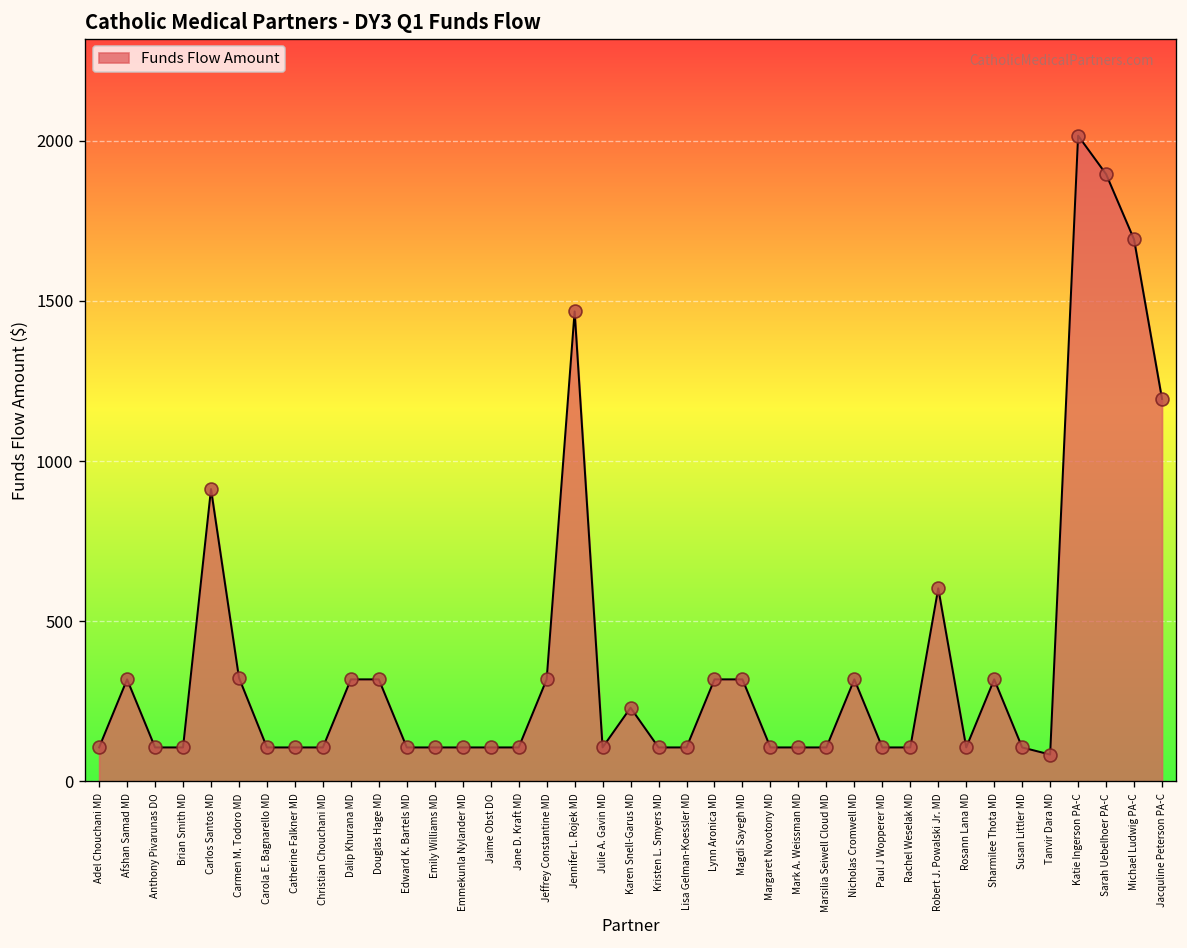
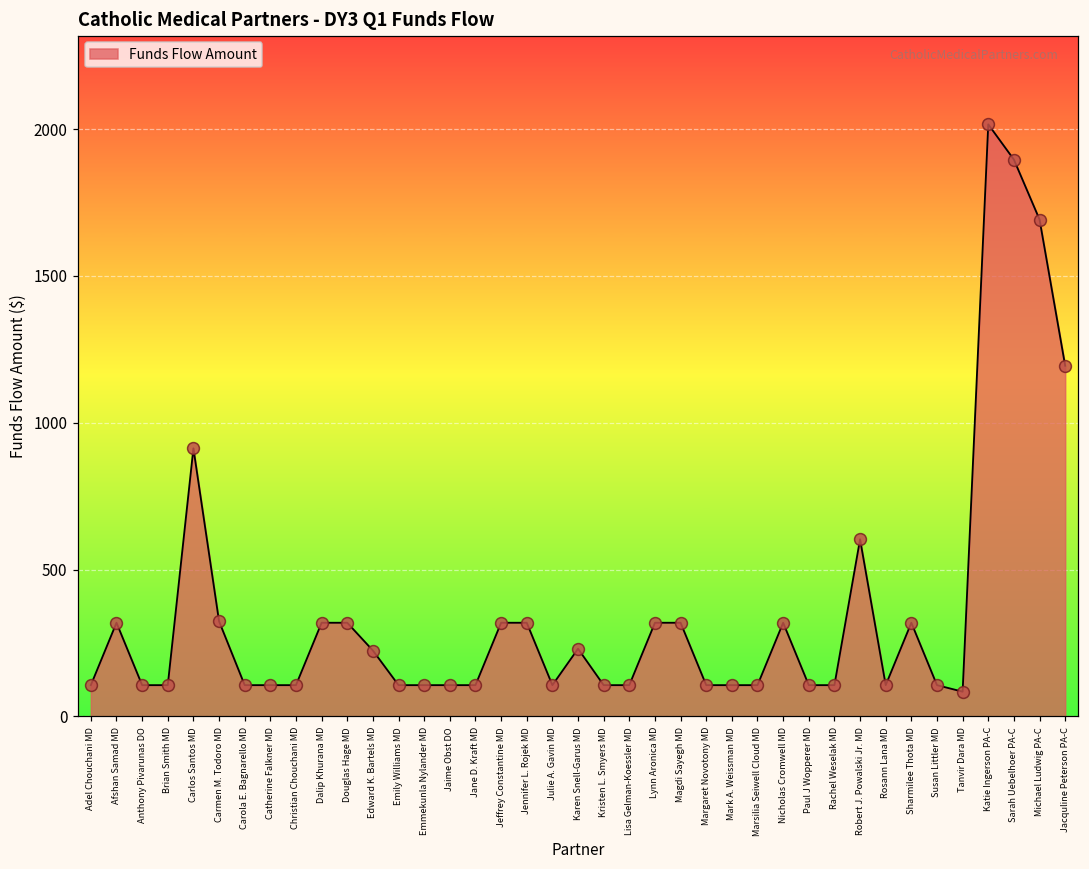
  {
    "Adel Chouchani MD": 110,
    "Afshan Samad MD": 320,
    "Anthony Pivarunas DO": 110,
    "Brian Smith MD": 110,
    "Carlos Santos MD": 910,
    "Carmen M. Todoro MD": 320,
    "Carola E. Bagnarello MD": 110,
    "Catherine Falkner MD": 110,
    "Christian Chouchani MD": 110,
    "Dalip Khurana MD": 320,
    "Douglas Hage MD": 320,
-   "Edward K. Bartels MD": 110,
+   "Edward K. Bartels MD": 220,
    "Emily Williams MD": 110,
    "Emmekunla Nylander MD": 110,
    "Jaime Obst DO": 110,
    "Jane D. Kraft MD": 110,
    "Jeffrey Constantine MD": 320,
-   "Jennifer L. Rojek MD": 1470,
+   "Jennifer L. Rojek MD": 320,
    "Julie A. Gavin MD": 110,
    "Karen Snell-Garus MD": 230,
    "Kristen L. Smyers MD": 110,
    "Lisa Gelman-Koessler MD": 110,
    "Lynn Aronica MD": 320,
    "Magdi Sayegh MD": 320,
    "Margaret Novotony MD": 110,
    "Mark A. Weissman MD": 110,
    "Marsilia Seiwell Cloud MD": 110,
    "Nicholas Cromwell MD": 320,
    "Paul J Wopperer MD": 110,
    "Rachel Weselak MD": 110,
    "Robert J. Powalski Jr. MD": 600,
    "Rosann Lana MD": 110,
    "Sharmilee Thota MD": 320,
    "Susan Littler MD": 110,
    "Tanvir Dara MD": 80,
    "Katie Ingerson PA-C": 2020,
    "Sarah Uebelhoer PA-C": 1900,
    "Michael Ludwig PA-C": 1690,
    "Jacquline Peterson PA-C": 1190
  }
